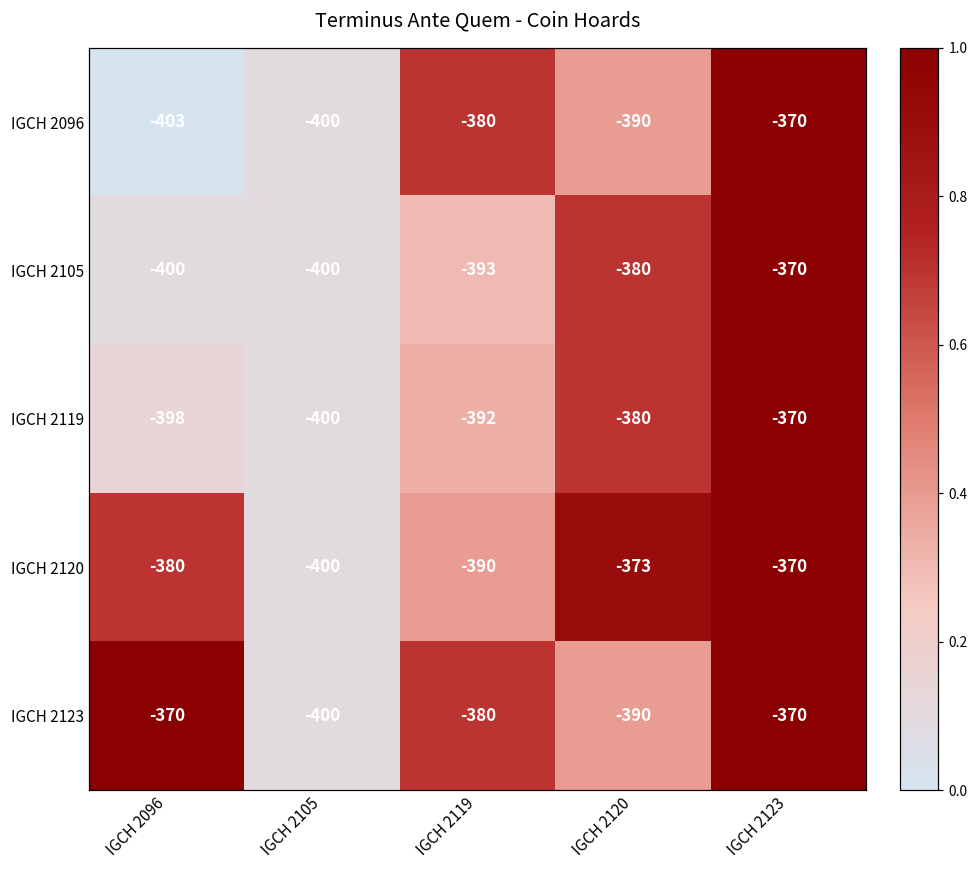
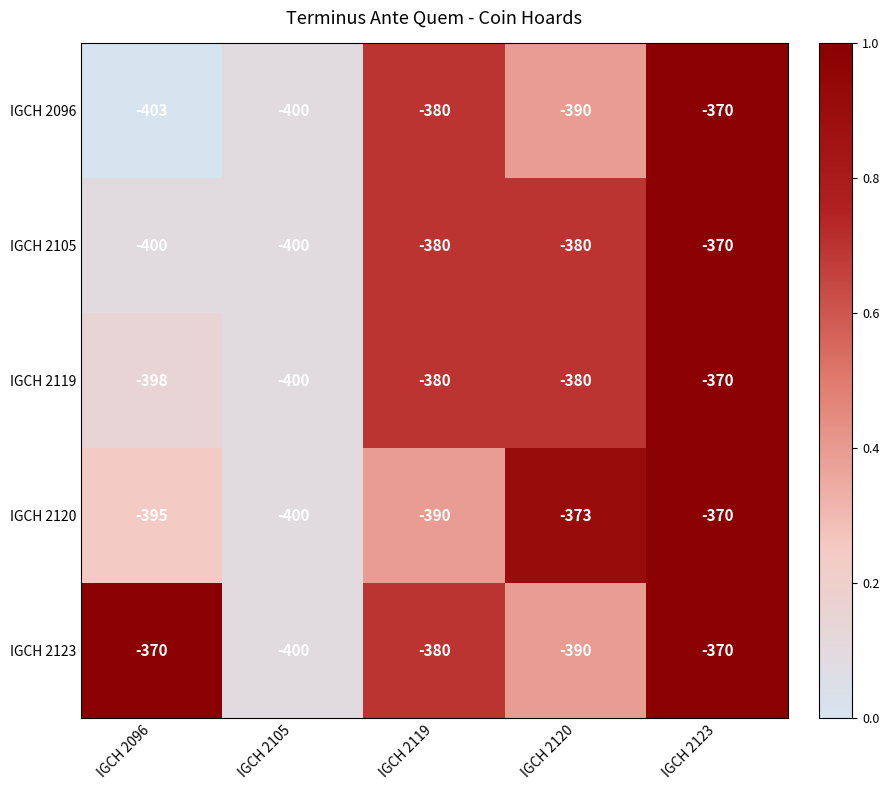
  {
    "IGCH 2096": {
      "IGCH 2119": -380,
      "IGCH 2120": -390,
      "IGCH 2123": -370
    },
    "IGCH 2105": {
-     "IGCH 2119": -393,
+     "IGCH 2119": -380,
      "IGCH 2120": -380,
      "IGCH 2123": -370
    },
    "IGCH 2119": {
-     "IGCH 2119": -392,
+     "IGCH 2119": -380,
      "IGCH 2120": -380,
      "IGCH 2123": -370
    },
    "IGCH 2120": {
-     "IGCH 2096": -380,
+     "IGCH 2096": -395,
      "IGCH 2119": -390,
      "IGCH 2120": -373,
      "IGCH 2123": -370
    },
    "IGCH 2123": {
      "IGCH 2096": -370,
      "IGCH 2119": -380,
      "IGCH 2120": -390,
      "IGCH 2123": -370
    }
  }
